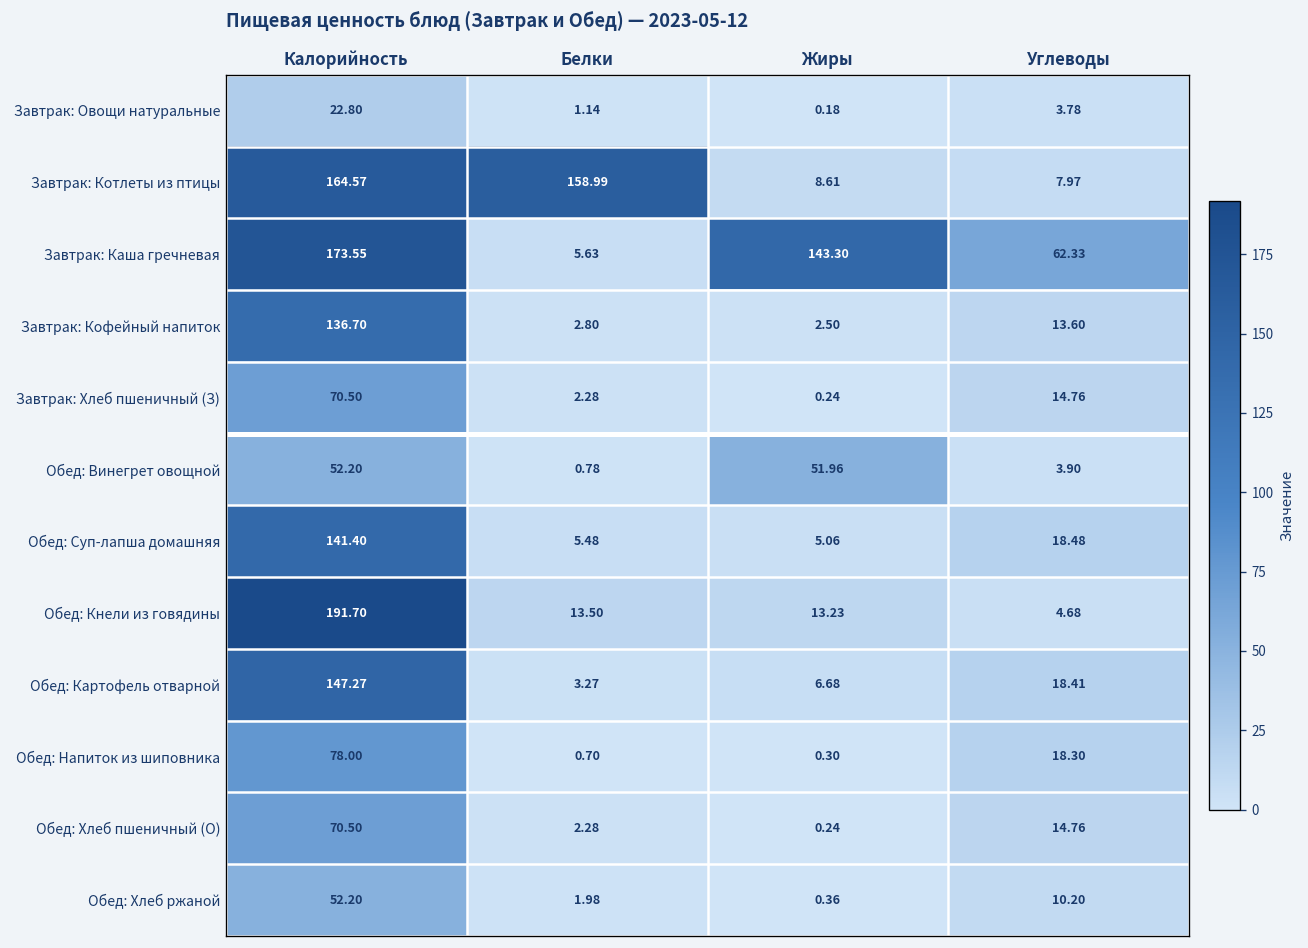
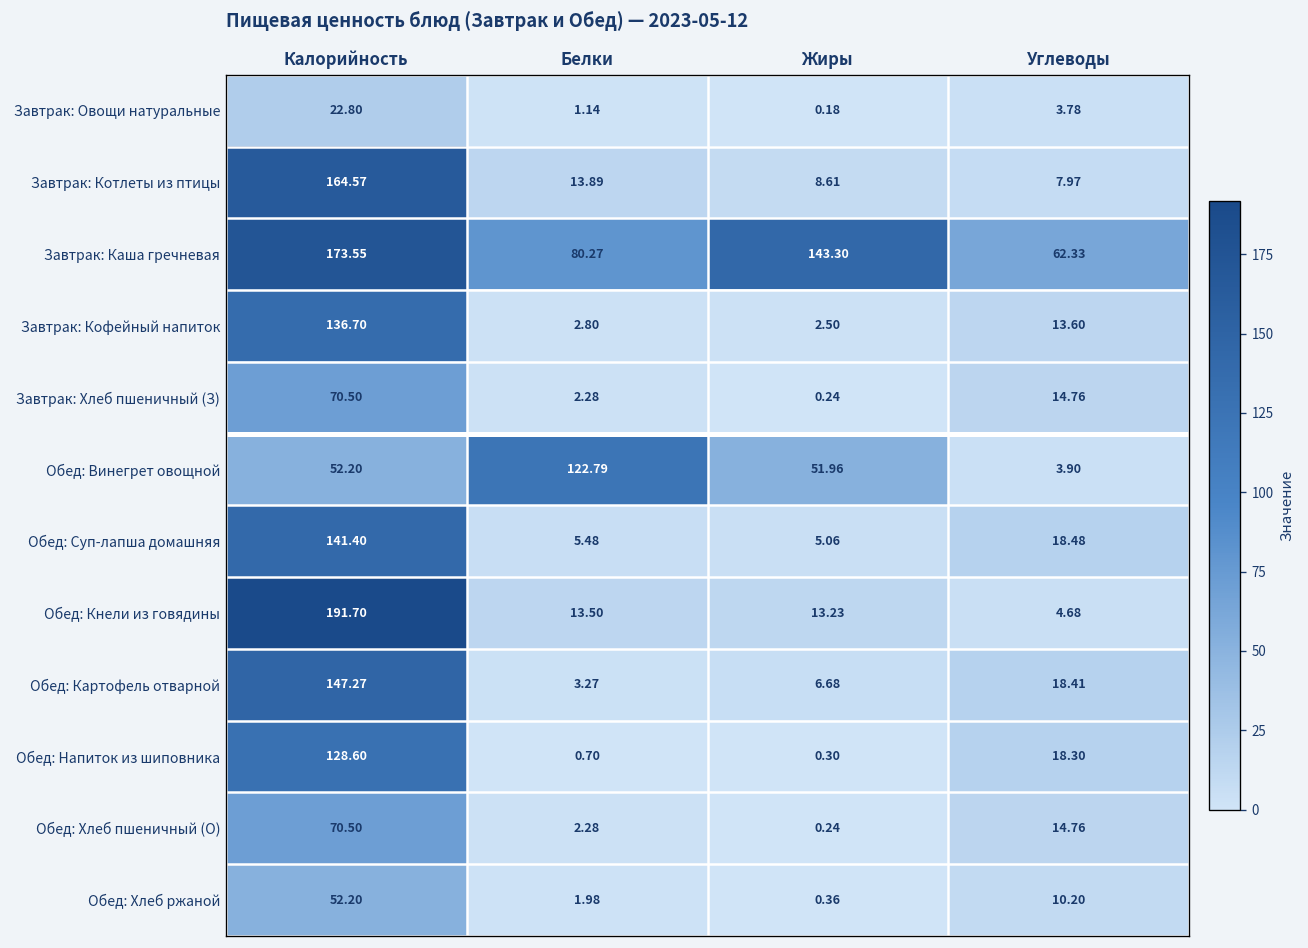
  {
    "Завтрак: Овощи натуральные": {
      "Калорийность": 22.80,
      "Белки": 1.14,
      "Жиры": 0.18,
      "Углеводы": 3.78
    },
    "Завтрак: Котлеты из птицы": {
      "Калорийность": 164.57,
-     "Белки": 158.99,
+     "Белки": 13.89,
      "Жиры": 8.61,
      "Углеводы": 7.97
    },
    "Завтрак: Каша гречневая": {
      "Калорийность": 173.55,
-     "Белки": 5.63,
+     "Белки": 80.27,
      "Жиры": 143.30,
      "Углеводы": 62.33
    },
    "Завтрак: Кофейный напиток": {
      "Калорийность": 136.70,
      "Белки": 2.80,
      "Жиры": 2.50,
      "Углеводы": 13.60
    },
    "Завтрак: Хлеб пшеничный (З)": {
      "Калорийность": 70.50,
      "Белки": 2.28,
      "Жиры": 0.24,
      "Углеводы": 14.76
    },
    "Обед: Винегрет овощной": {
      "Калорийность": 52.20,
-     "Белки": 0.78,
+     "Белки": 122.79,
      "Жиры": 51.96,
      "Углеводы": 3.90
    },
    "Обед: Суп-лапша домашняя": {
      "Калорийность": 141.40,
      "Белки": 5.48,
      "Жиры": 5.06,
      "Углеводы": 18.48
    },
    "Обед: Кнели из говядины": {
      "Калорийность": 191.70,
      "Белки": 13.50,
      "Жиры": 13.23,
      "Углеводы": 4.68
    },
    "Обед: Картофель отварной": {
      "Калорийность": 147.27,
      "Белки": 3.27,
      "Жиры": 6.68,
      "Углеводы": 18.41
    },
    "Обед: Напиток из шиповника": {
-     "Калорийность": 78.00,
+     "Калорийность": 128.60,
      "Белки": 0.70,
      "Жиры": 0.30,
      "Углеводы": 18.30
    },
    "Обед: Хлеб пшеничный (О)": {
      "Калорийность": 70.50,
      "Белки": 2.28,
      "Жиры": 0.24,
      "Углеводы": 14.76
    },
    "Обед: Хлеб ржаной": {
      "Калорийность": 52.20,
      "Белки": 1.98,
      "Жиры": 0.36,
      "Углеводы": 10.20
    }
  }
